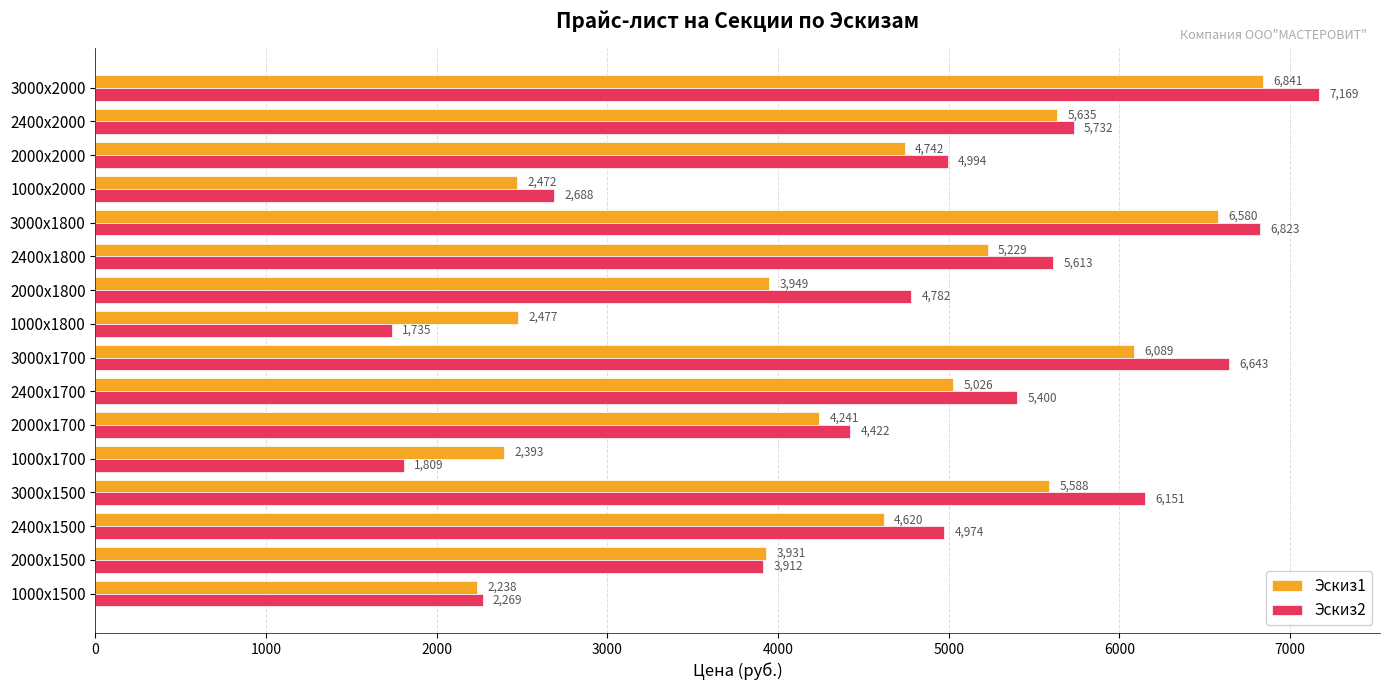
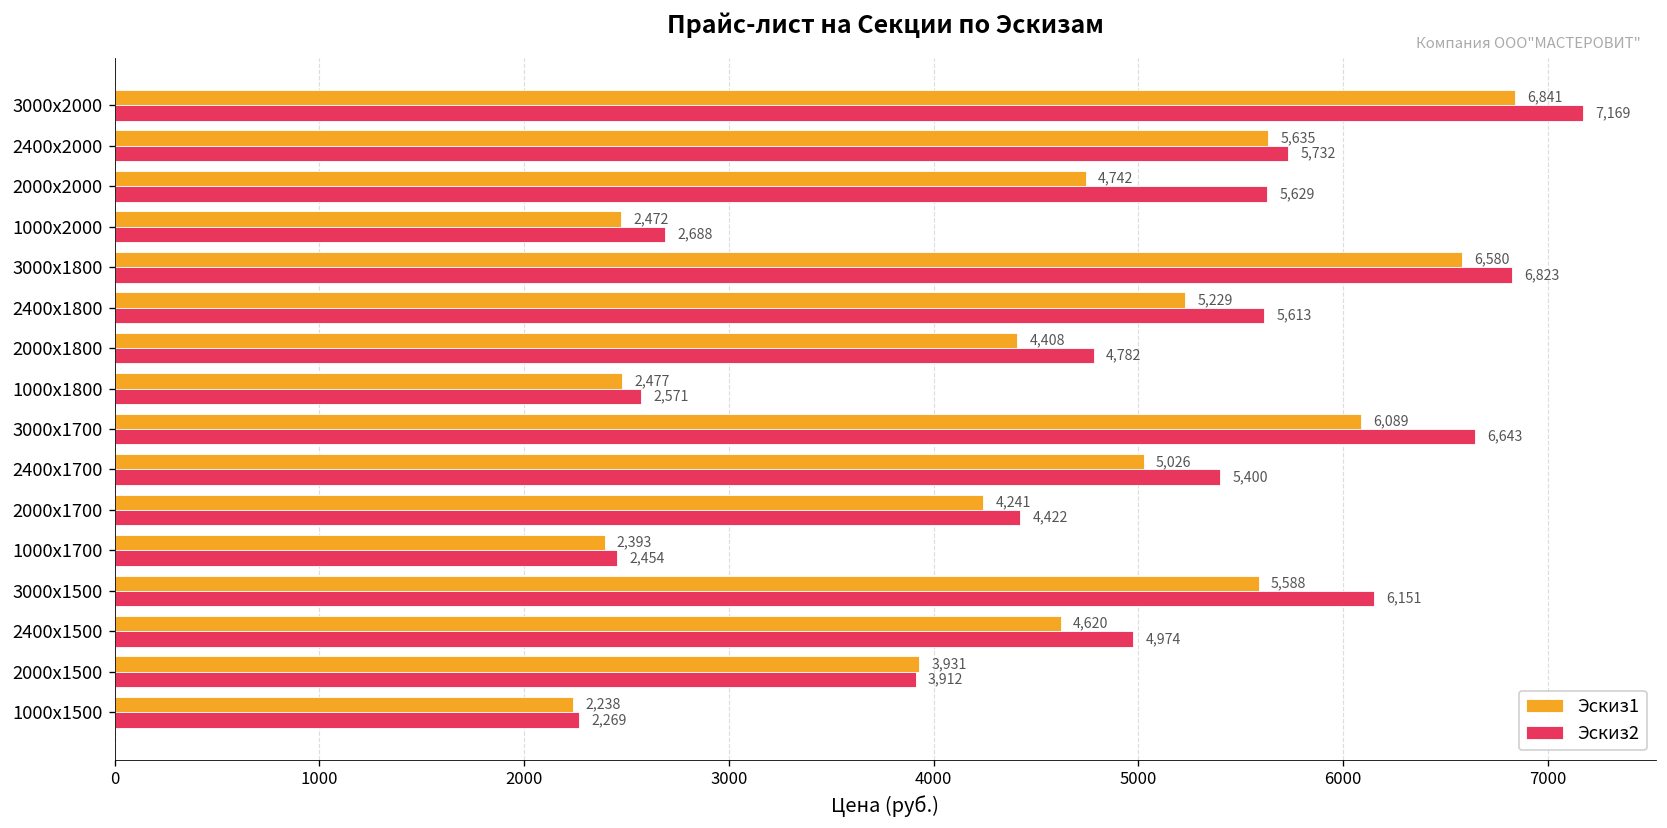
  {
    "Эскиз1": {
      "3000х2000": "6,841",
      "2400х2000": "5,635",
      "2000х2000": "4,742",
      "1000х2000": "2,472",
      "3000х1800": "6,580",
      "2400х1800": "5,229",
-     "2000х1800": "3,949",
+     "2000х1800": "4,408",
      "1000х1800": "2,477",
      "3000х1700": "6,089",
      "2400х1700": "5,026",
      "2000х1700": "4,241",
      "1000х1700": "2,393",
      "3000х1500": "5,588",
      "2400х1500": "4,620",
      "2000х1500": "3,931",
      "1000х1500": "2,238"
    },
    "Эскиз2": {
      "3000х2000": "7,169",
      "2400х2000": "5,732",
-     "2000х2000": "4,994",
+     "2000х2000": "5,629",
      "1000х2000": "2,688",
      "3000х1800": "6,823",
      "2400х1800": "5,613",
      "2000х1800": "4,782",
-     "1000х1800": "1,735",
+     "1000х1800": "2,571",
      "3000х1700": "6,643",
      "2400х1700": "5,400",
      "2000х1700": "4,422",
-     "1000х1700": "1,809",
+     "1000х1700": "2,454",
      "3000х1500": "6,151",
      "2400х1500": "4,974",
      "2000х1500": "3,912",
      "1000х1500": "2,269"
    }
  }
